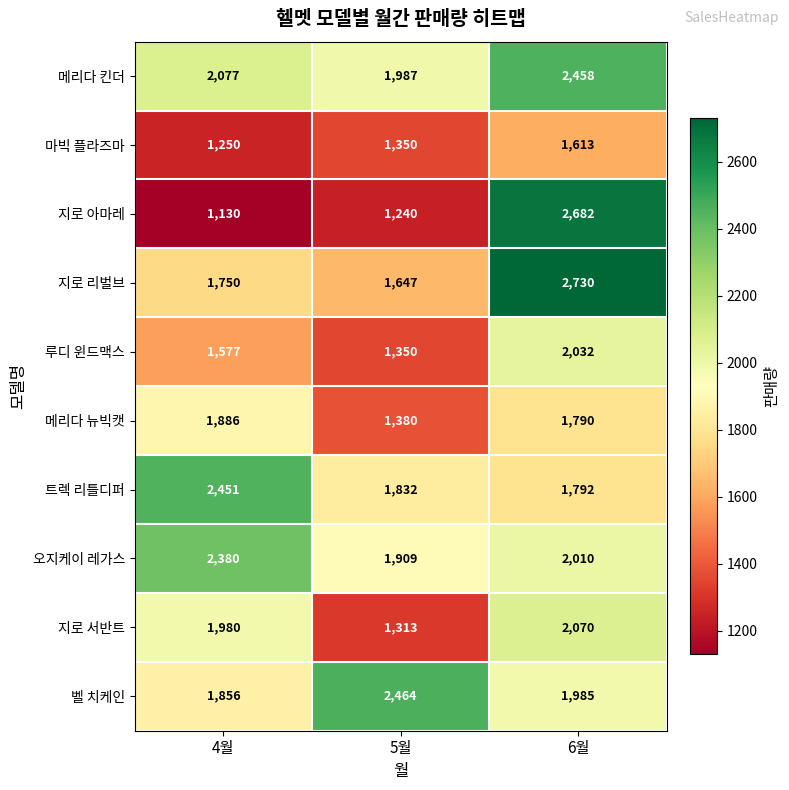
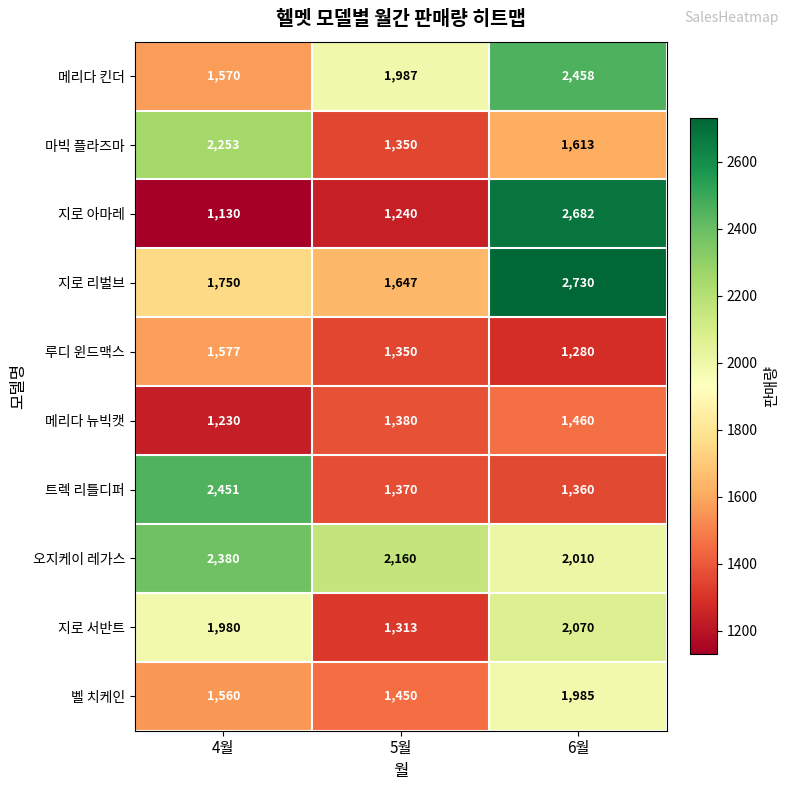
  {
    "메리다 킨더": {
-     "4월": "2,077",
+     "4월": "1,570",
      "5월": "1,987",
      "6월": "2,458"
    },
    "마빅 플라즈마": {
-     "4월": "1,250",
+     "4월": "2,253",
      "5월": "1,350",
      "6월": "1,613"
    },
    "지로 아마레": {
      "4월": "1,130",
      "5월": "1,240",
      "6월": "2,682"
    },
    "지로 리벌브": {
      "4월": "1,750",
      "5월": "1,647",
      "6월": "2,730"
    },
    "루디 윈드맥스": {
      "4월": "1,577",
      "5월": "1,350",
-     "6월": "2,032"
+     "6월": "1,280"
    },
    "메리다 뉴빅캣": {
-     "4월": "1,886",
+     "4월": "1,230",
      "5월": "1,380",
-     "6월": "1,790"
+     "6월": "1,460"
    },
    "트렉 리틀디퍼": {
      "4월": "2,451",
-     "5월": "1,832",
-     "6월": "1,792"
+     "5월": "1,370",
+     "6월": "1,360"
    },
    "오지케이 레가스": {
      "4월": "2,380",
-     "5월": "1,909",
+     "5월": "2,160",
      "6월": "2,010"
    },
    "지로 서반트": {
      "4월": "1,980",
      "5월": "1,313",
      "6월": "2,070"
    },
    "벨 치케인": {
-     "4월": "1,856",
-     "5월": "2,464",
+     "4월": "1,560",
+     "5월": "1,450",
      "6월": "1,985"
    }
  }
